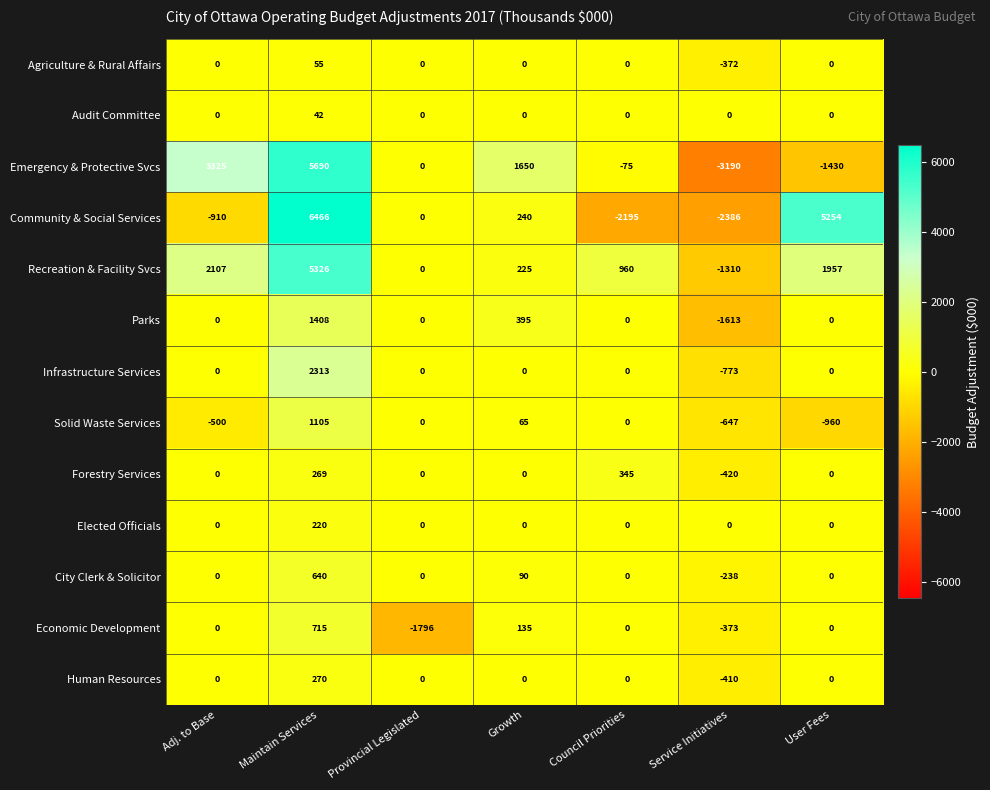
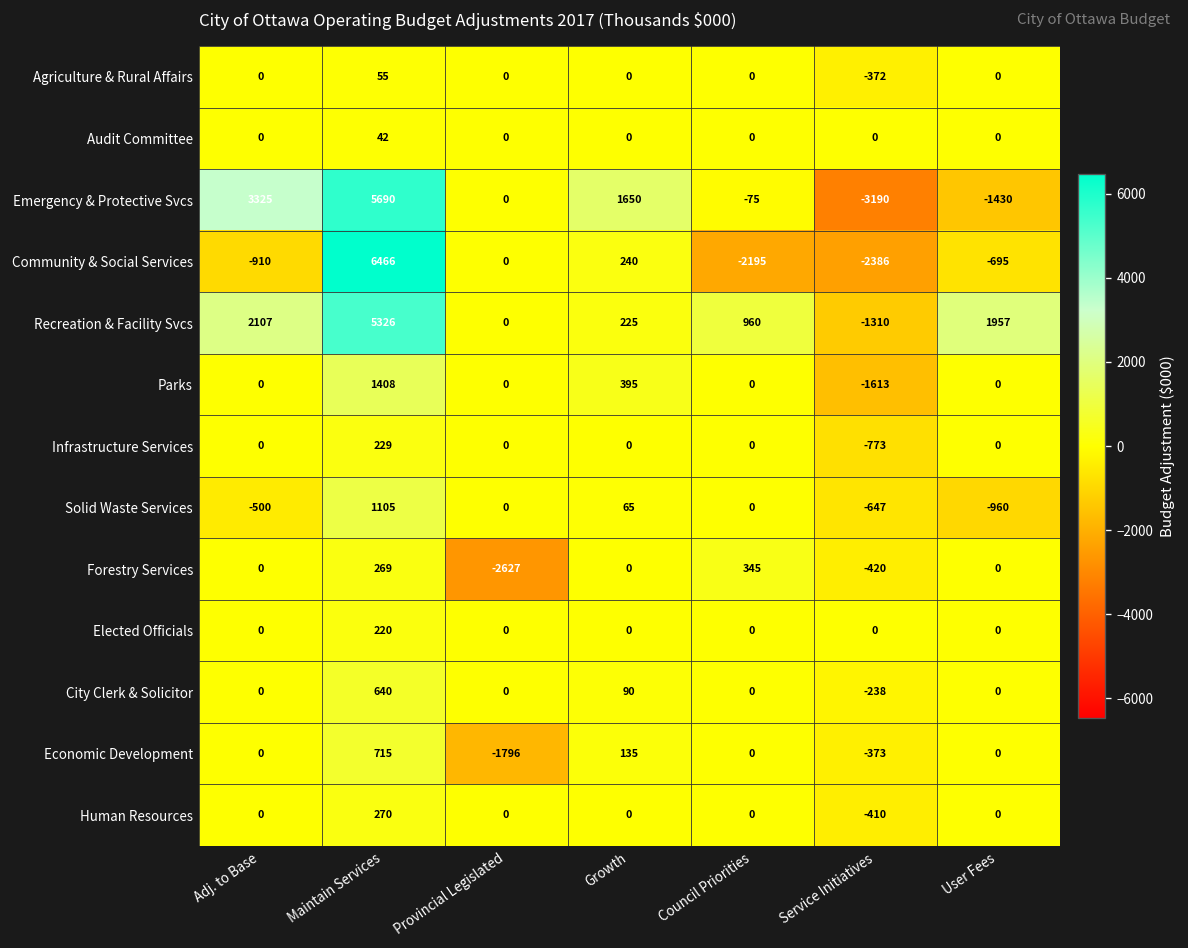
  {
    "Agriculture & Rural Affairs": {
      "Adj. to Base": 0,
      "Maintain Services": 55,
      "Provincial Legislated": 0,
      "Growth": 0,
      "Council Priorities": 0,
      "Service Initiatives": -372,
      "User Fees": 0
    },
    "Audit Committee": {
      "Adj. to Base": 0,
      "Maintain Services": 42,
      "Provincial Legislated": 0,
      "Growth": 0,
      "Council Priorities": 0,
      "Service Initiatives": 0,
      "User Fees": 0
    },
    "Emergency & Protective Svcs": {
      "Adj. to Base": 3325,
      "Maintain Services": 5690,
      "Provincial Legislated": 0,
      "Growth": 1650,
      "Council Priorities": -75,
      "Service Initiatives": -3190,
      "User Fees": -1430
    },
    "Community & Social Services": {
      "Adj. to Base": -910,
      "Maintain Services": 6466,
      "Provincial Legislated": 0,
      "Growth": 240,
      "Council Priorities": -2195,
      "Service Initiatives": -2386,
-     "User Fees": 5254
+     "User Fees": -695
    },
    "Recreation & Facility Svcs": {
      "Adj. to Base": 2107,
      "Maintain Services": 5326,
      "Provincial Legislated": 0,
      "Growth": 225,
      "Council Priorities": 960,
      "Service Initiatives": -1310,
      "User Fees": 1957
    },
    "Parks": {
      "Adj. to Base": 0,
      "Maintain Services": 1408,
      "Provincial Legislated": 0,
      "Growth": 395,
      "Council Priorities": 0,
      "Service Initiatives": -1613,
      "User Fees": 0
    },
    "Infrastructure Services": {
      "Adj. to Base": 0,
-     "Maintain Services": 2313,
+     "Maintain Services": 229,
      "Provincial Legislated": 0,
      "Growth": 0,
      "Council Priorities": 0,
      "Service Initiatives": -773,
      "User Fees": 0
    },
    "Solid Waste Services": {
      "Adj. to Base": -500,
      "Maintain Services": 1105,
      "Provincial Legislated": 0,
      "Growth": 65,
      "Council Priorities": 0,
      "Service Initiatives": -647,
      "User Fees": -960
    },
    "Forestry Services": {
      "Adj. to Base": 0,
      "Maintain Services": 269,
-     "Provincial Legislated": 0,
+     "Provincial Legislated": -2627,
      "Growth": 0,
      "Council Priorities": 345,
      "Service Initiatives": -420,
      "User Fees": 0
    },
    "Elected Officials": {
      "Adj. to Base": 0,
      "Maintain Services": 220,
      "Provincial Legislated": 0,
      "Growth": 0,
      "Council Priorities": 0,
      "Service Initiatives": 0,
      "User Fees": 0
    },
    "City Clerk & Solicitor": {
      "Adj. to Base": 0,
      "Maintain Services": 640,
      "Provincial Legislated": 0,
      "Growth": 90,
      "Council Priorities": 0,
      "Service Initiatives": -238,
      "User Fees": 0
    },
    "Economic Development": {
      "Adj. to Base": 0,
      "Maintain Services": 715,
      "Provincial Legislated": -1796,
      "Growth": 135,
      "Council Priorities": 0,
      "Service Initiatives": -373,
      "User Fees": 0
    },
    "Human Resources": {
      "Adj. to Base": 0,
      "Maintain Services": 270,
      "Provincial Legislated": 0,
      "Growth": 0,
      "Council Priorities": 0,
      "Service Initiatives": -410,
      "User Fees": 0
    }
  }
